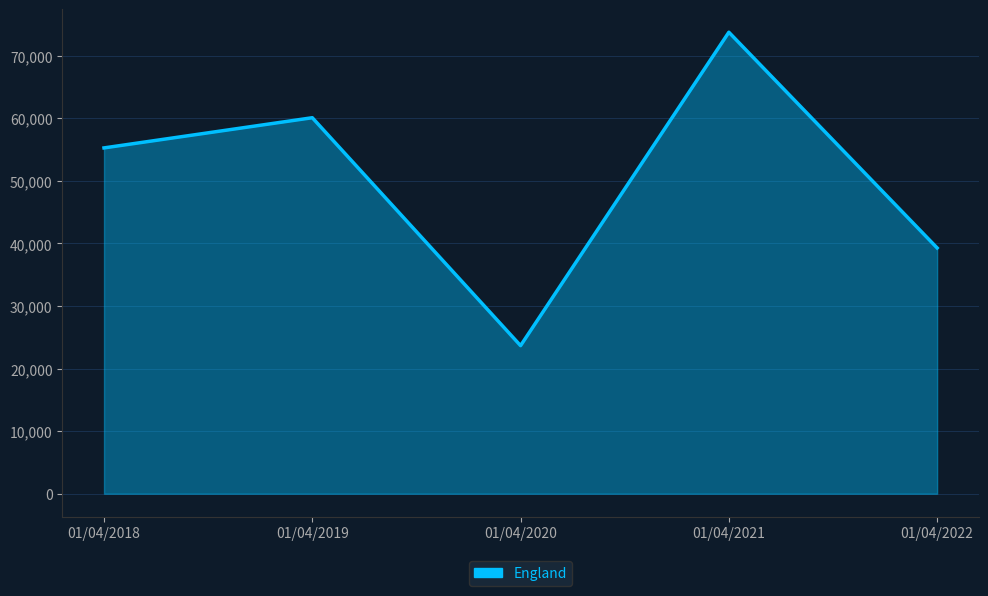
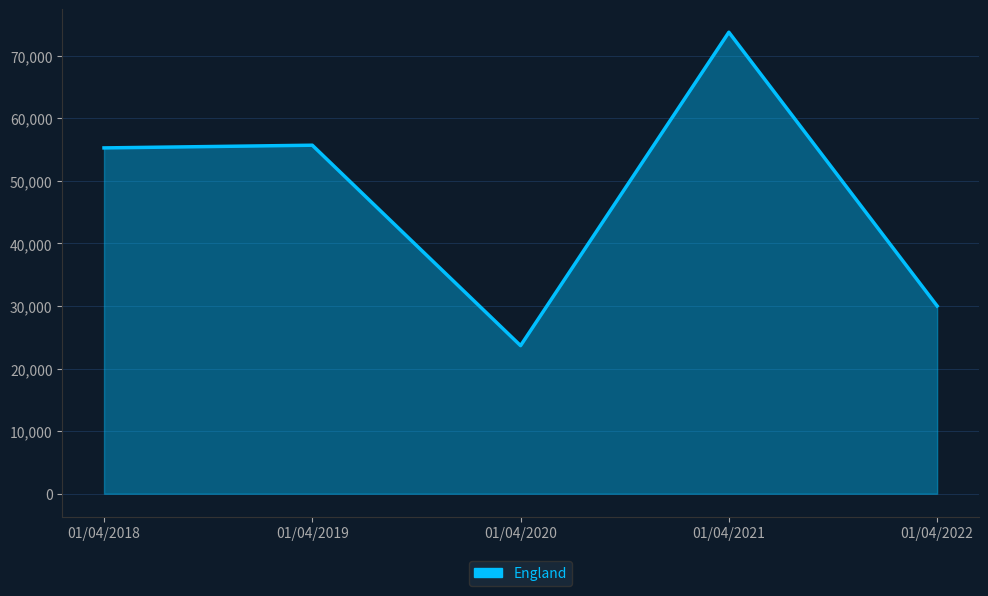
  {
    "01/04/2018": "55,000",
-   "01/04/2019": "60,000",
+   "01/04/2019": "56,000",
    "01/04/2020": "24,000",
    "01/04/2021": "74,000",
-   "01/04/2022": "39,000"
+   "01/04/2022": "30,000"
  }
